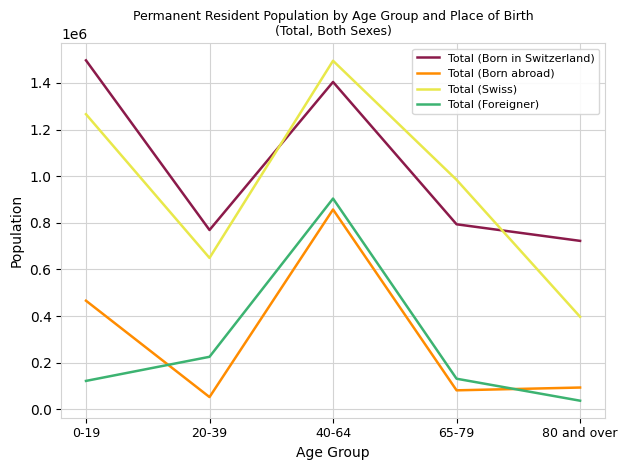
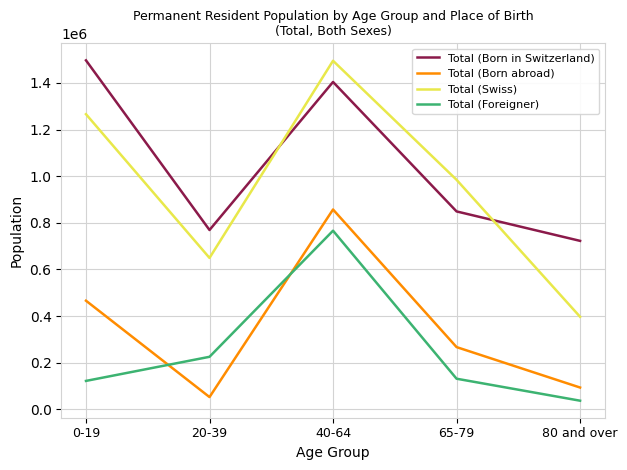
  {
    "Total (Born in Switzerland)": {
      "0-19": 1500000,
      "20-39": 770000,
      "40-64": 1400000,
-     "65-79": 790000,
+     "65-79": 850000,
      "80 and over": 720000
    },
    "Total (Born abroad)": {
      "0-19": 470000,
      "20-39": 50000,
      "40-64": 860000,
-     "65-79": 80000,
+     "65-79": 270000,
      "80 and over": 90000
    },
    "Total (Swiss)": {
      "0-19": 1270000,
      "20-39": 650000,
      "40-64": 1490000,
      "65-79": 980000,
      "80 and over": 400000
    },
    "Total (Foreigner)": {
      "0-19": 120000,
      "20-39": 230000,
-     "40-64": 900000,
+     "40-64": 770000,
      "65-79": 130000,
      "80 and over": 40000
    }
  }
